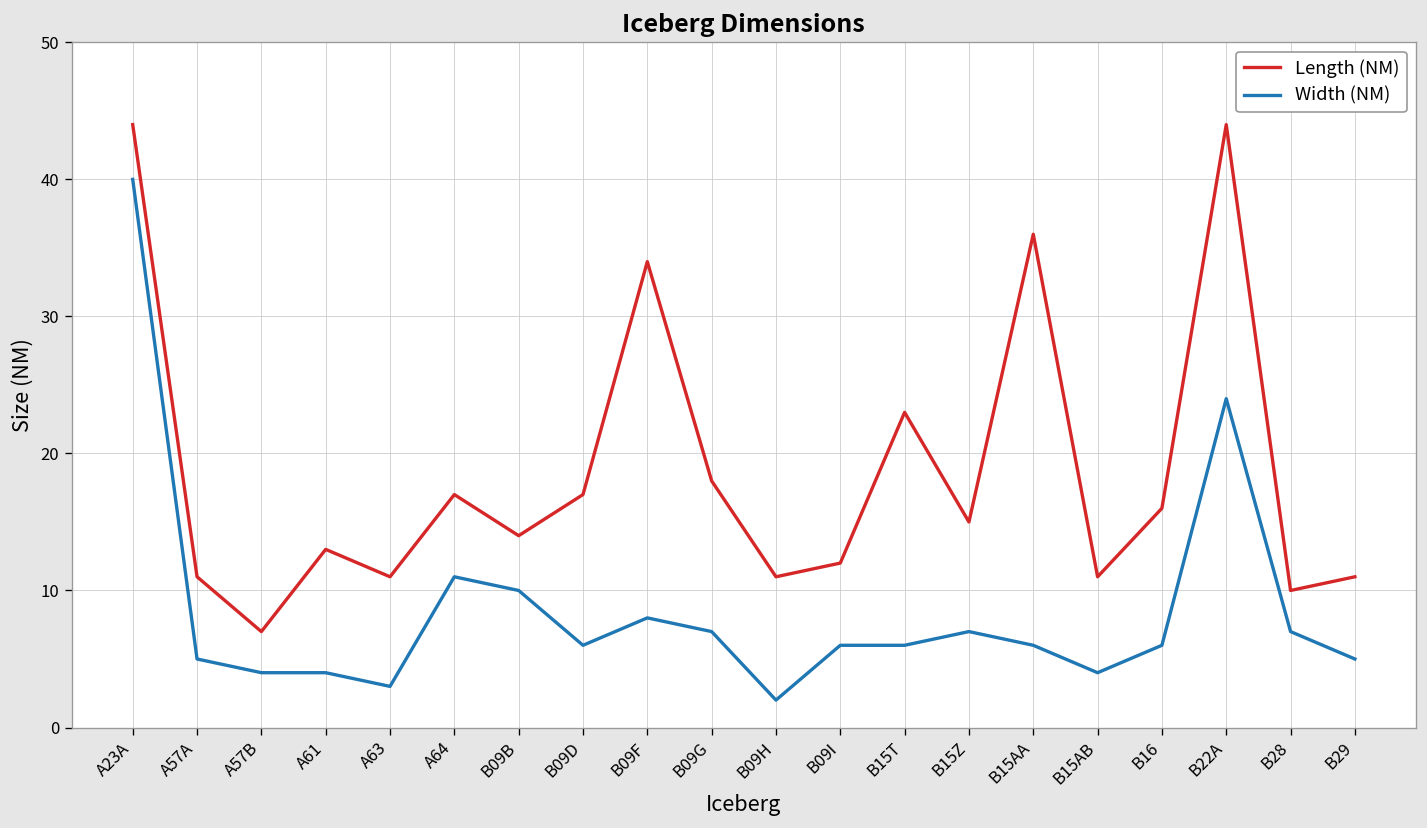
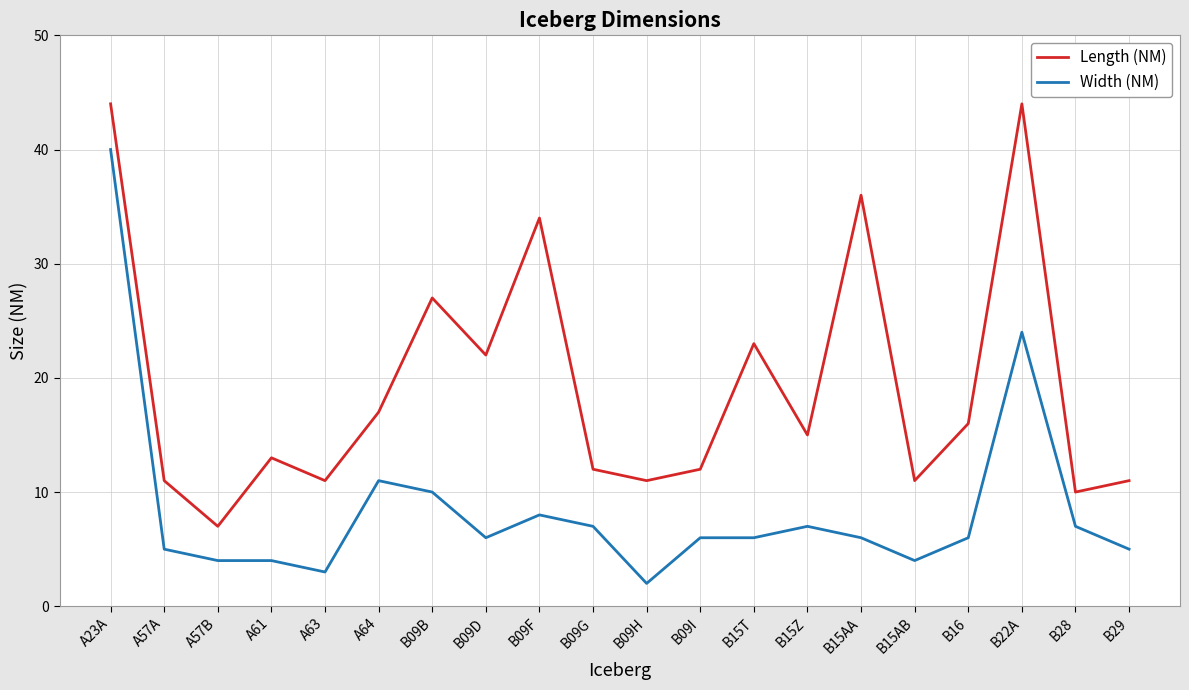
  {
    "Length (NM)": {
      "A23A": 44,
      "A57A": 11,
      "A57B": 7,
      "A61": 13,
      "A63": 11,
      "A64": 17,
-     "B09B": 14,
-     "B09D": 17,
+     "B09B": 27,
+     "B09D": 22,
      "B09F": 34,
-     "B09G": 18,
+     "B09G": 12,
      "B09H": 11,
      "B09I": 12,
      "B15T": 23,
      "B15Z": 15,
      "B15AA": 36,
      "B15AB": 11,
      "B16": 16,
      "B22A": 44,
      "B28": 10,
      "B29": 11
    },
    "Width (NM)": {
      "A23A": 40,
      "A57A": 5,
      "A57B": 4,
      "A61": 4,
      "A63": 3,
      "A64": 11,
      "B09B": 10,
      "B09D": 6,
      "B09F": 8,
      "B09G": 7,
      "B09H": 2,
      "B09I": 6,
      "B15T": 6,
      "B15Z": 7,
      "B15AA": 6,
      "B15AB": 4,
      "B16": 6,
      "B22A": 24,
      "B28": 7,
      "B29": 5
    }
  }
